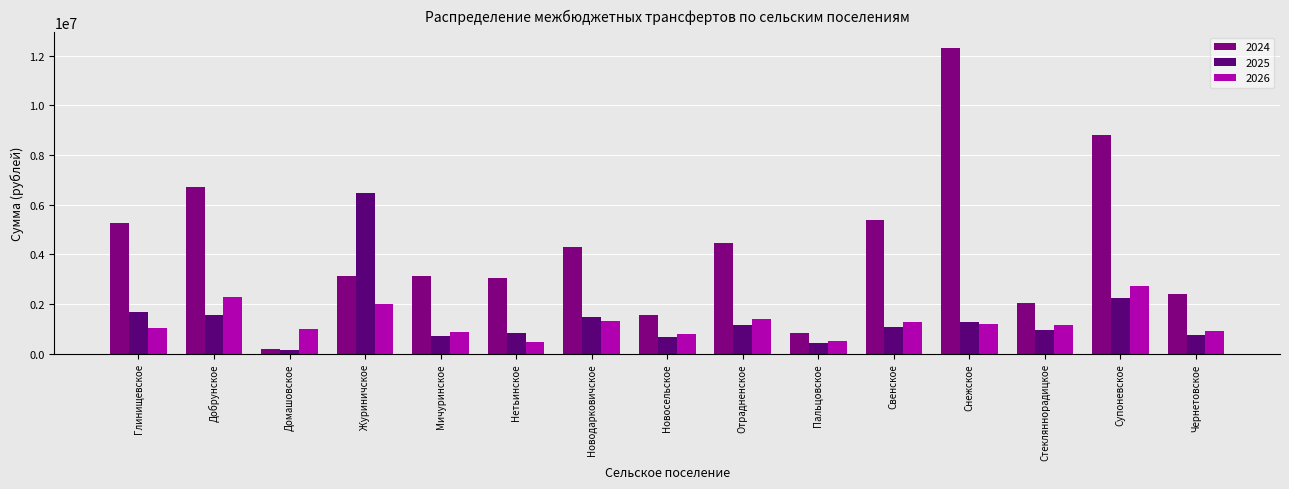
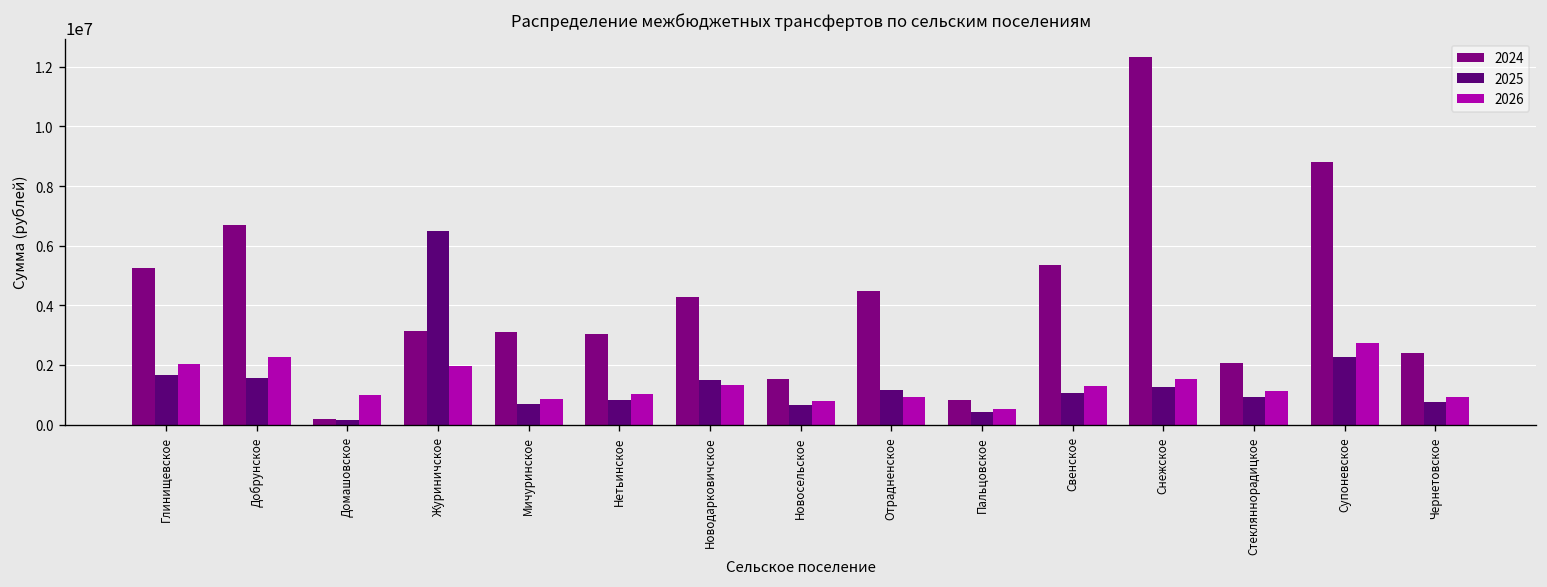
  {
    "2026": {
-     "Глинищевское": 1000000,
+     "Глинищевское": 2000000,
      "Добрунское": 2300000,
      "Домашовское": 1000000,
      "Журиничское": 2000000,
      "Мичуринское": 900000,
-     "Нетьинское": 500000,
+     "Нетьинское": 1000000,
      "Новодарковичское": 1300000,
      "Новосельское": 800000,
-     "Отрадненское": 1400000,
+     "Отрадненское": 900000,
      "Пальцовское": 500000,
      "Свенское": 1300000,
-     "Снежское": 1200000,
+     "Снежское": 1500000,
      "Стекляннорадицкое": 1100000,
      "Супоневское": 2700000,
      "Чернетовское": 900000
    }
  }
